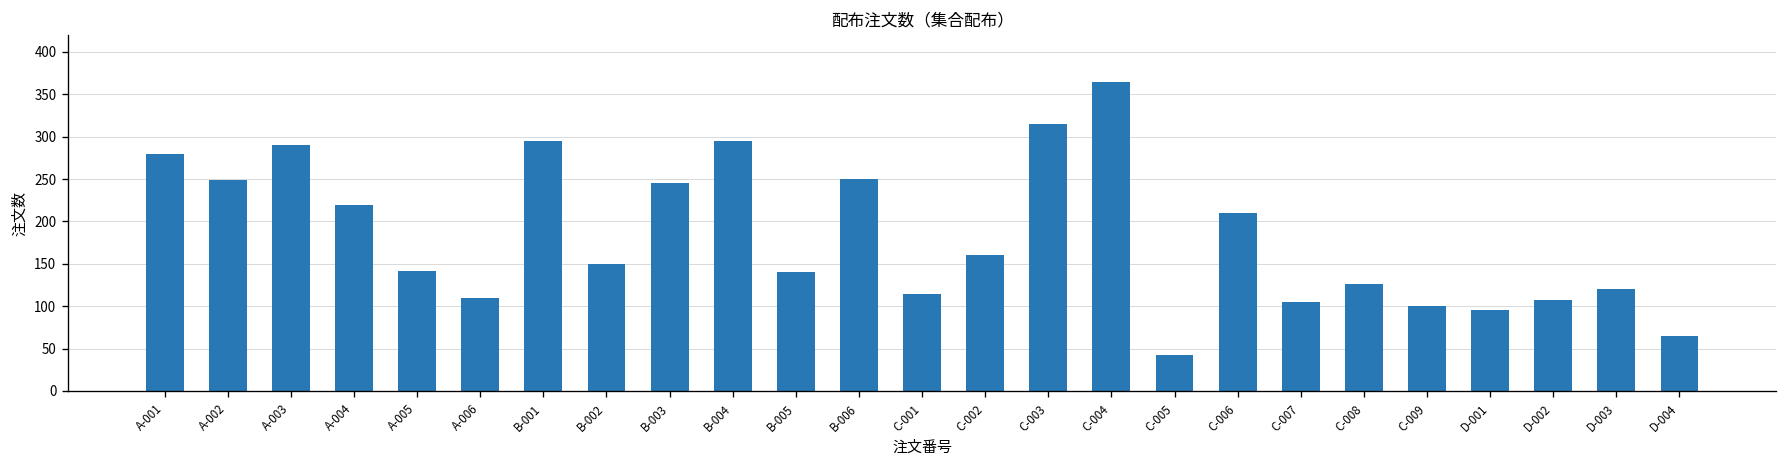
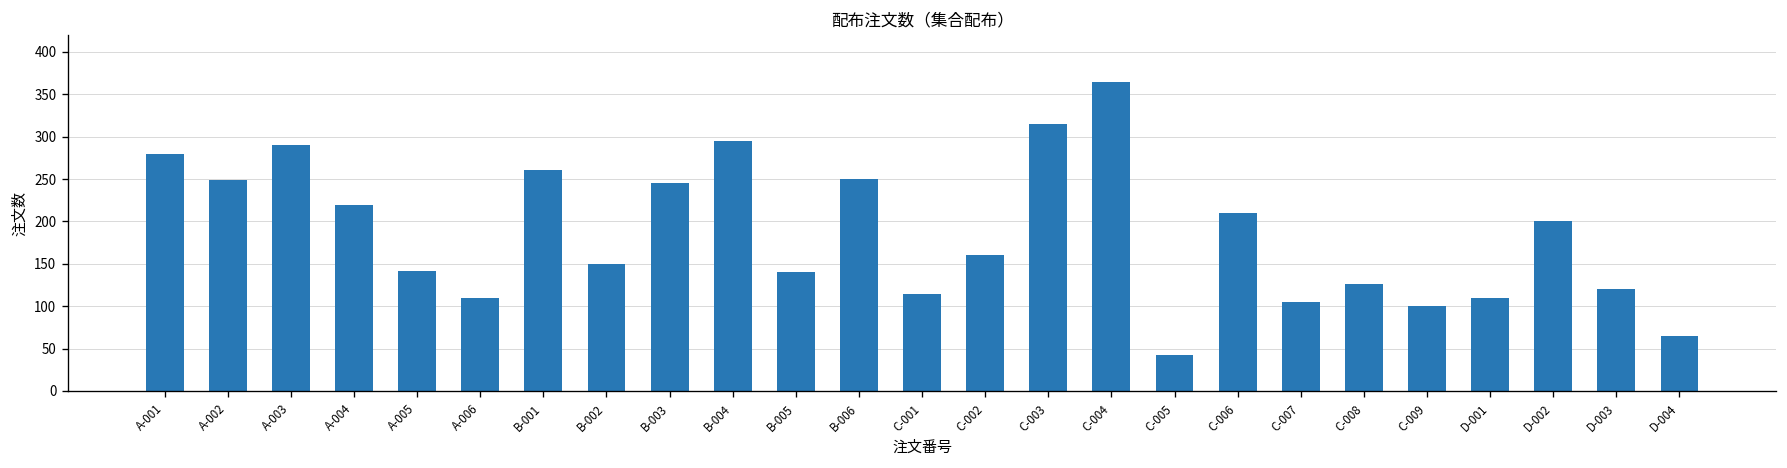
  {
    "A-001": 280,
    "A-002": 250,
    "A-003": 290,
    "A-004": 220,
    "A-005": 140,
    "A-006": 110,
-   "B-001": 300,
+   "B-001": 260,
    "B-002": 150,
    "B-003": 250,
    "B-004": 300,
    "B-005": 140,
    "B-006": 250,
    "C-001": 120,
    "C-002": 160,
    "C-003": 320,
    "C-004": 370,
    "C-005": 40,
    "C-006": 210,
    "C-007": 110,
    "C-008": 130,
    "C-009": 100,
-   "D-001": 100,
-   "D-002": 110,
+   "D-001": 110,
+   "D-002": 200,
    "D-003": 120,
    "D-004": 70
  }
